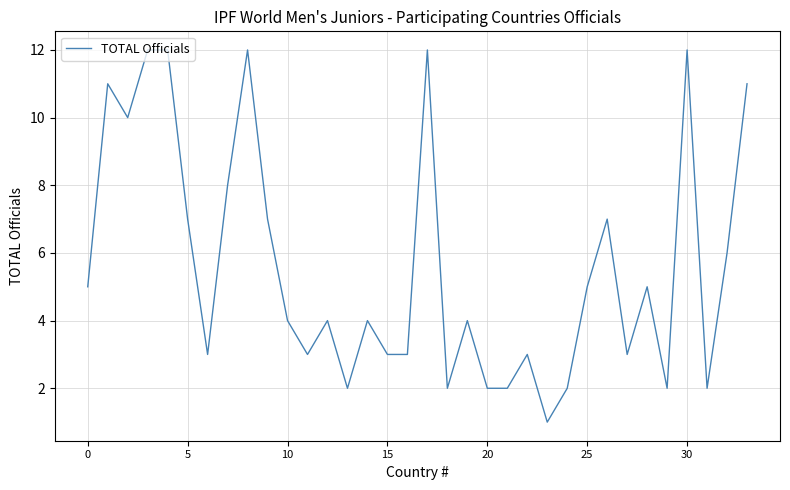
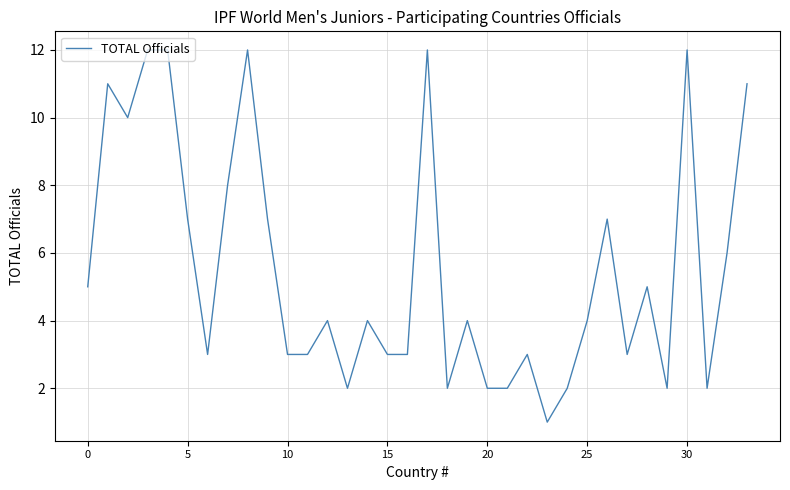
  {
    "0": 5,
    "5": 7,
-   "10": 4,
+   "10": 3,
    "15": 3,
    "20": 2,
-   "25": 5,
+   "25": 4,
    "30": 12
  }
